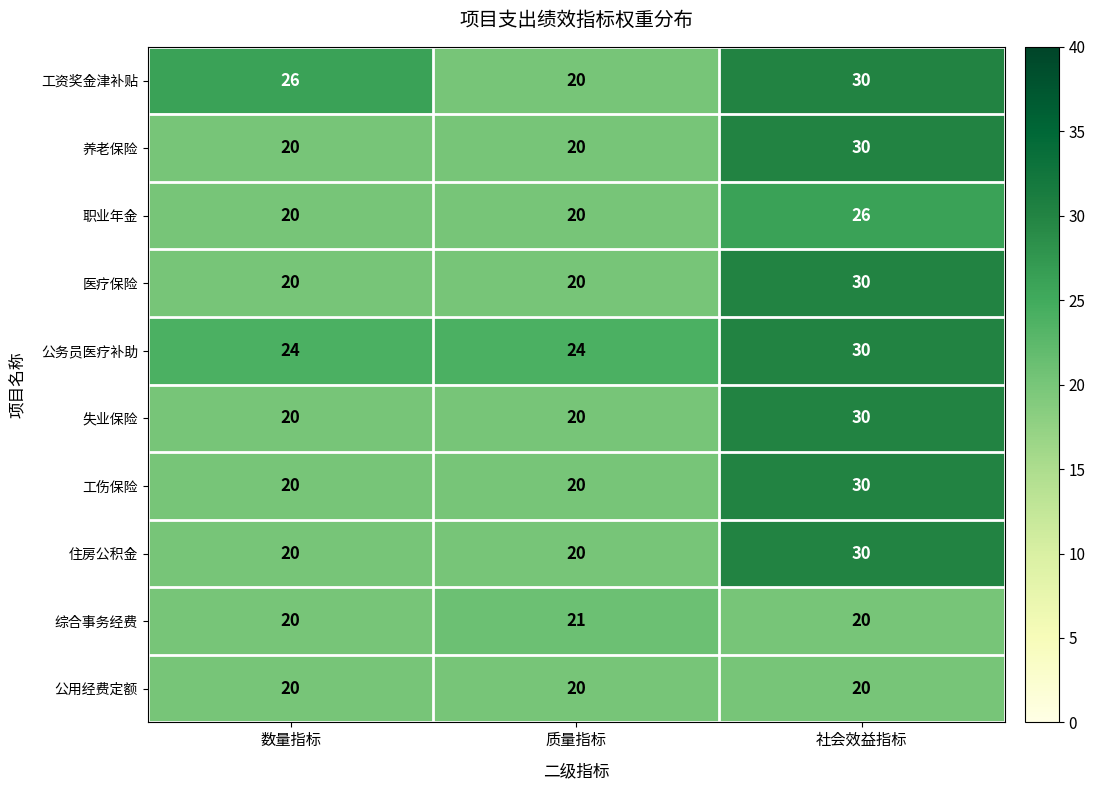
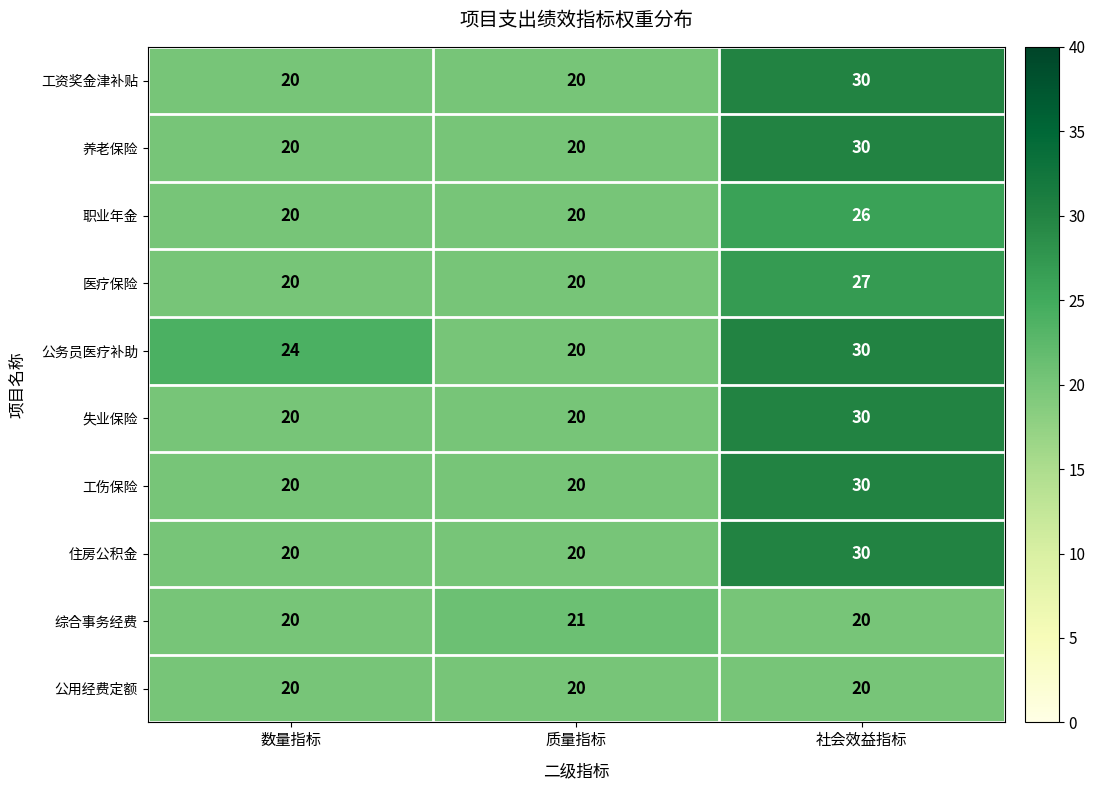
  {
    "工资奖金津补贴": {
-     "数量指标": 26,
+     "数量指标": 20,
      "质量指标": 20,
      "社会效益指标": 30
    },
    "养老保险": {
      "数量指标": 20,
      "质量指标": 20,
      "社会效益指标": 30
    },
    "职业年金": {
      "数量指标": 20,
      "质量指标": 20,
      "社会效益指标": 26
    },
    "医疗保险": {
      "数量指标": 20,
      "质量指标": 20,
-     "社会效益指标": 30
+     "社会效益指标": 27
    },
    "公务员医疗补助": {
      "数量指标": 24,
-     "质量指标": 24,
+     "质量指标": 20,
      "社会效益指标": 30
    },
    "失业保险": {
      "数量指标": 20,
      "质量指标": 20,
      "社会效益指标": 30
    },
    "工伤保险": {
      "数量指标": 20,
      "质量指标": 20,
      "社会效益指标": 30
    },
    "住房公积金": {
      "数量指标": 20,
      "质量指标": 20,
      "社会效益指标": 30
    },
    "综合事务经费": {
      "数量指标": 20,
      "质量指标": 21,
      "社会效益指标": 20
    },
    "公用经费定额": {
      "数量指标": 20,
      "质量指标": 20,
      "社会效益指标": 20
    }
  }
